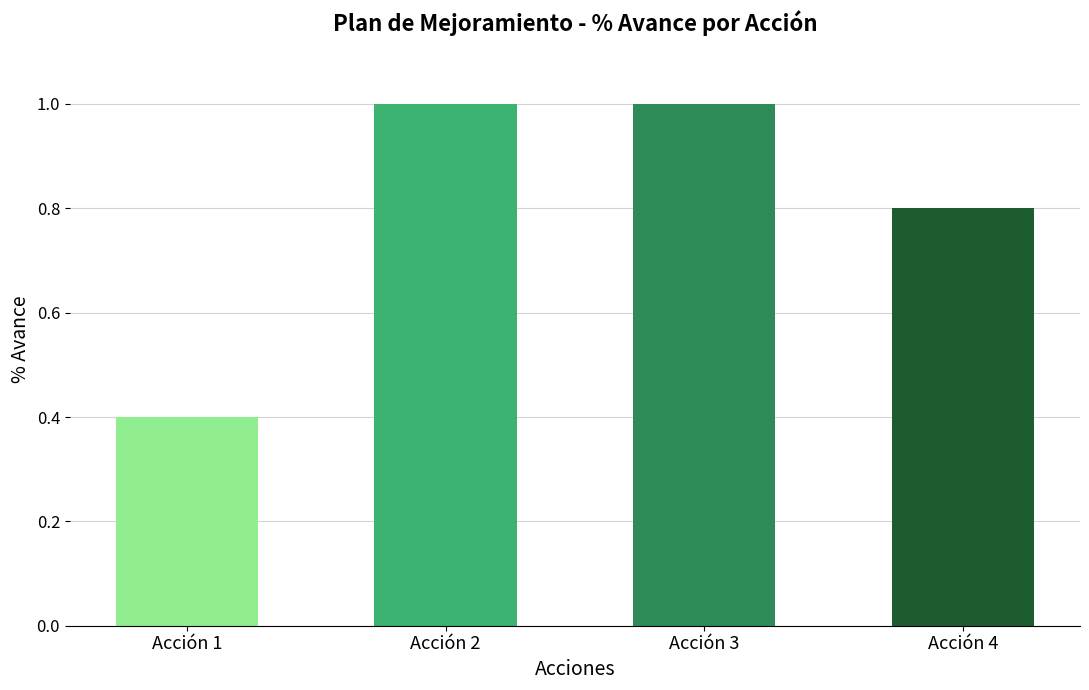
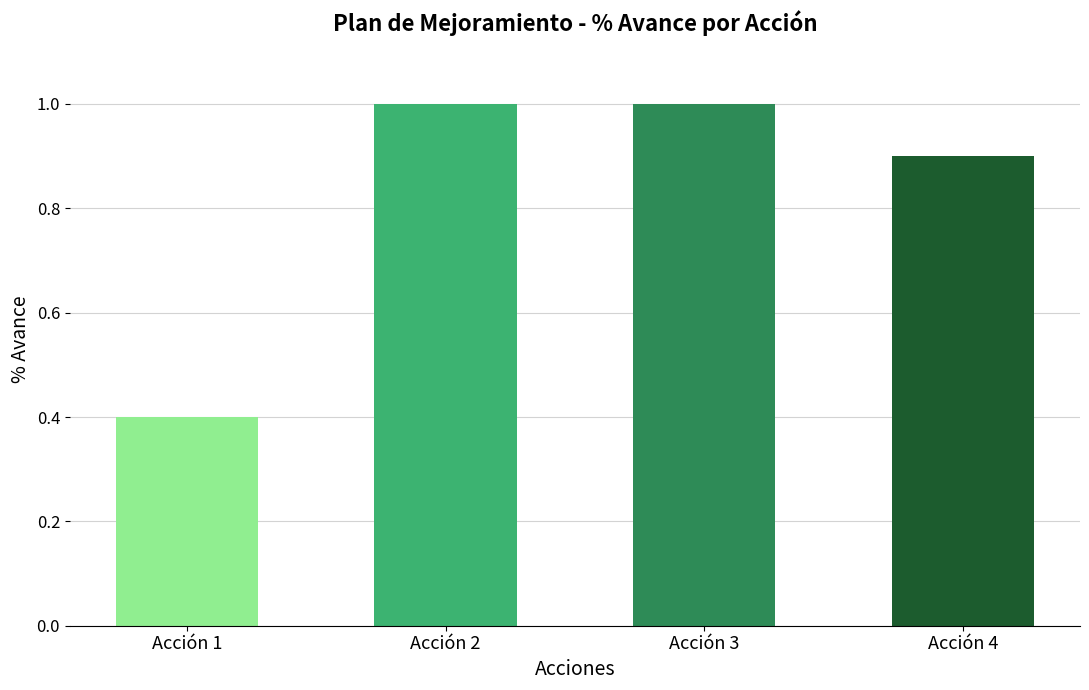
  {
    "Acción 1": 0.4,
    "Acción 2": 1.0,
    "Acción 3": 1.0,
-   "Acción 4": 0.8
+   "Acción 4": 0.9
  }
